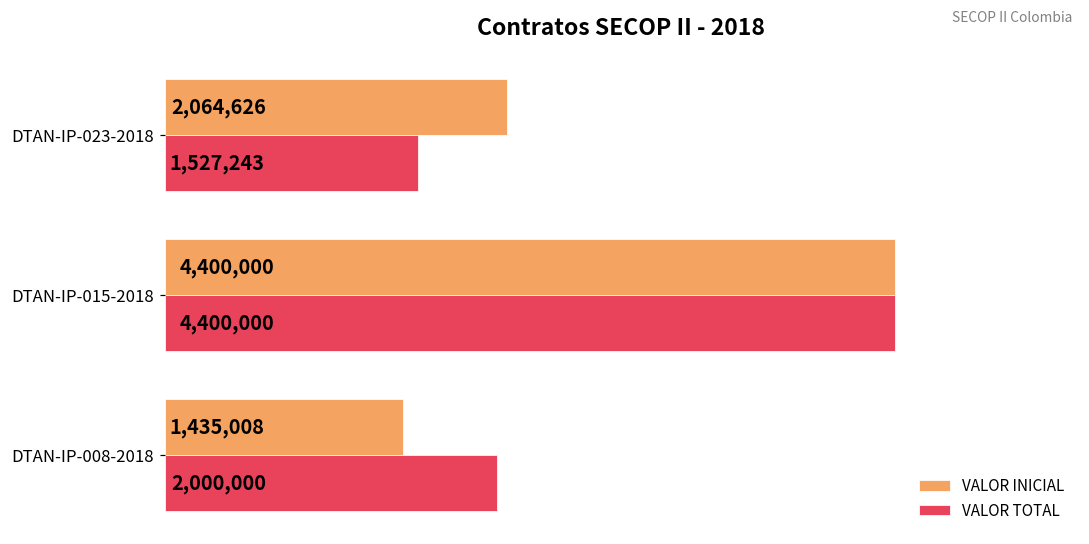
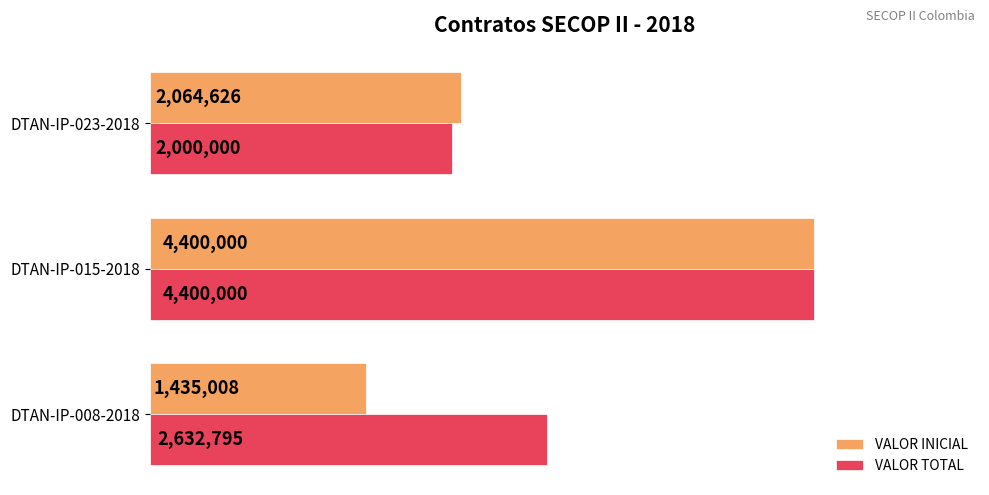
  {
    "VALOR INICIAL": {
      "DTAN-IP-023-2018": "2,064,626",
      "DTAN-IP-015-2018": "4,400,000",
      "DTAN-IP-008-2018": "1,435,008"
    },
    "VALOR TOTAL": {
-     "DTAN-IP-023-2018": "1,527,243",
+     "DTAN-IP-023-2018": "2,000,000",
      "DTAN-IP-015-2018": "4,400,000",
-     "DTAN-IP-008-2018": "2,000,000"
+     "DTAN-IP-008-2018": "2,632,795"
    }
  }
